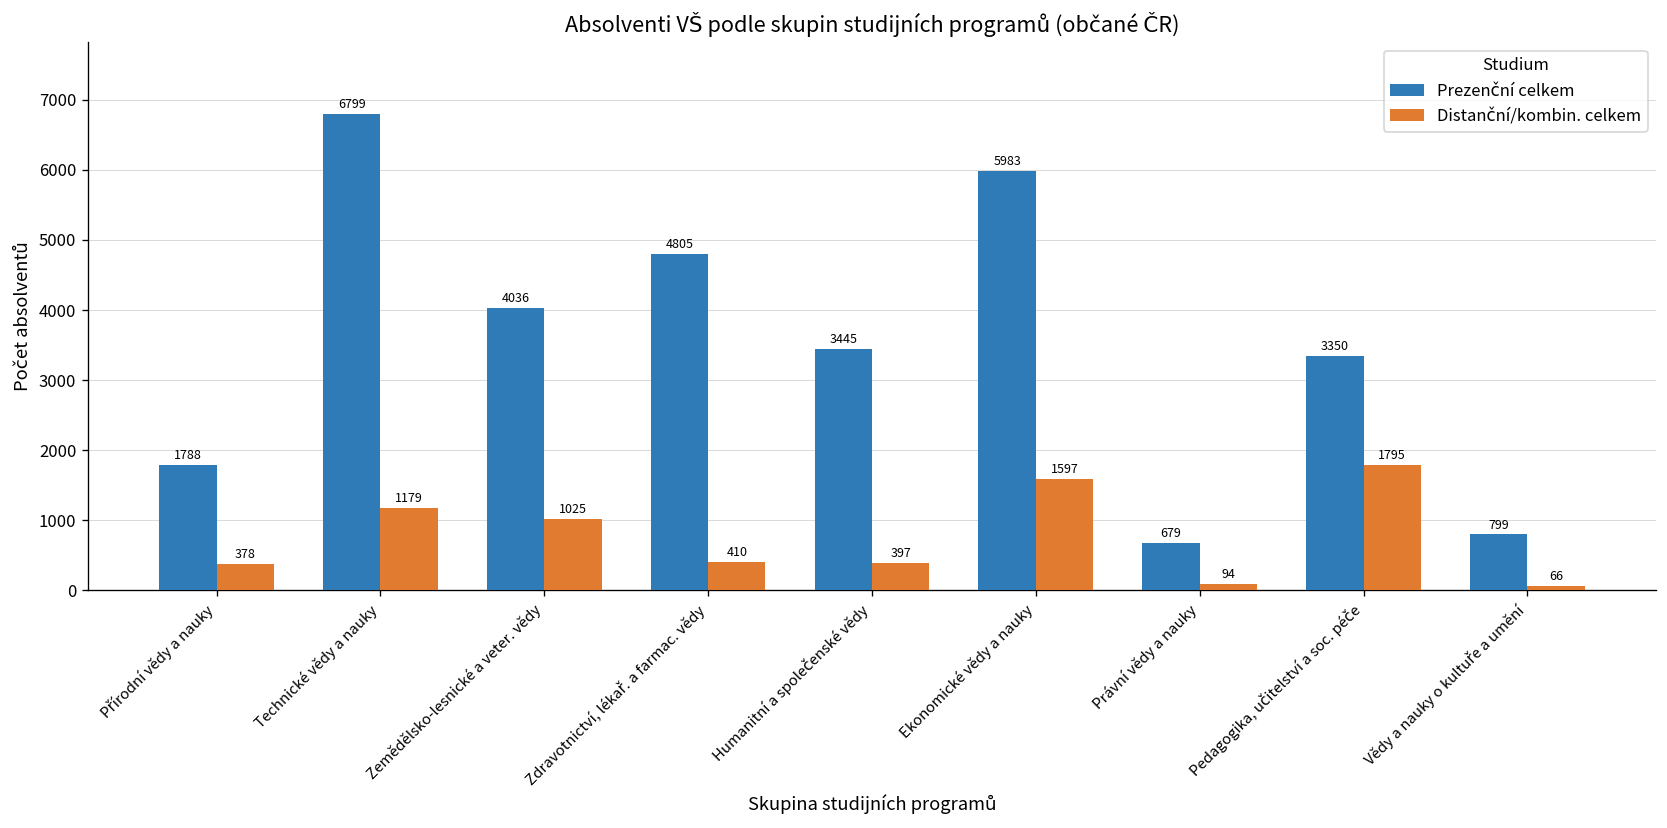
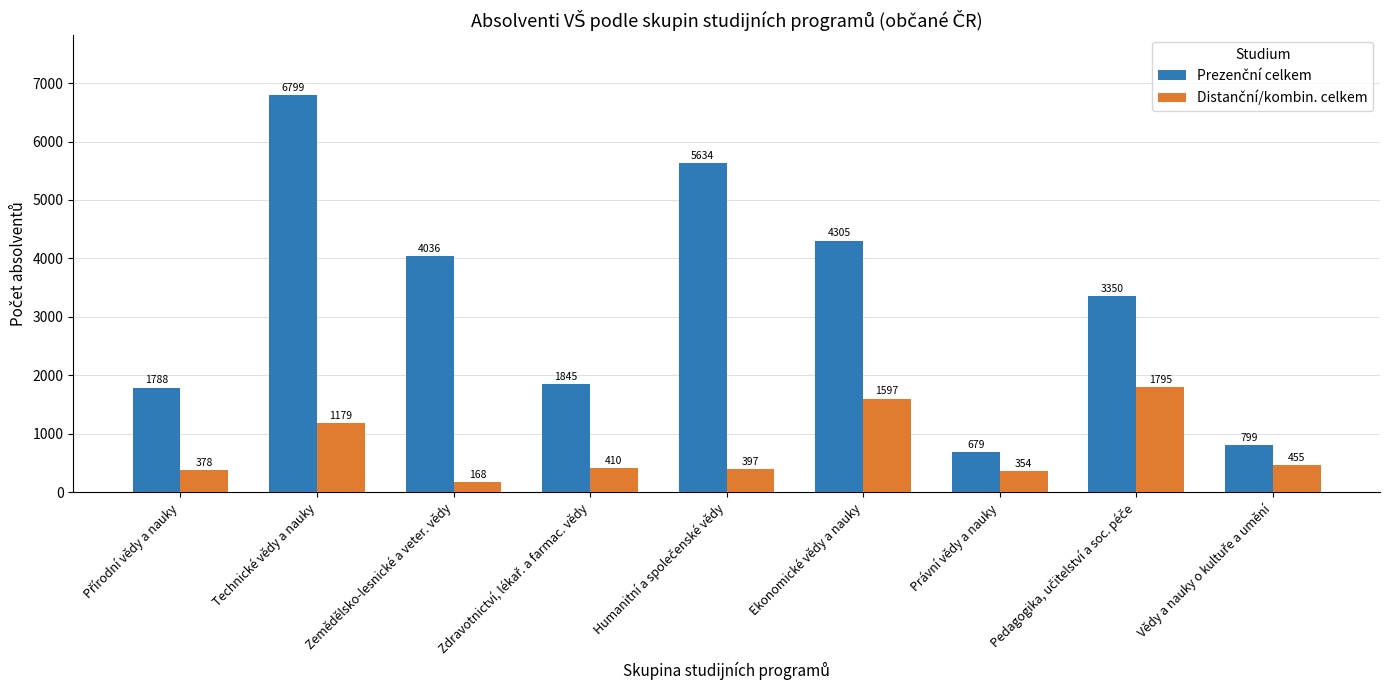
  {
    "Prezenční celkem": {
      "Přírodní vědy a nauky": 1788,
      "Technické vědy a nauky": 6799,
      "Zemědělsko-lesnické a veter. vědy": 4036,
-     "Zdravotnictví, lékař. a farmac. vědy": 4805,
-     "Humanitní a společenské vědy": 3445,
-     "Ekonomické vědy a nauky": 5983,
+     "Zdravotnictví, lékař. a farmac. vědy": 1845,
+     "Humanitní a společenské vědy": 5634,
+     "Ekonomické vědy a nauky": 4305,
      "Právní vědy a nauky": 679,
      "Pedagogika, učitelství a soc. péče": 3350,
      "Vědy a nauky o kultuře a umění": 799
    },
    "Distanční/kombin. celkem": {
      "Přírodní vědy a nauky": 378,
      "Technické vědy a nauky": 1179,
-     "Zemědělsko-lesnické a veter. vědy": 1025,
+     "Zemědělsko-lesnické a veter. vědy": 168,
      "Zdravotnictví, lékař. a farmac. vědy": 410,
      "Humanitní a společenské vědy": 397,
      "Ekonomické vědy a nauky": 1597,
-     "Právní vědy a nauky": 94,
+     "Právní vědy a nauky": 354,
      "Pedagogika, učitelství a soc. péče": 1795,
-     "Vědy a nauky o kultuře a umění": 66
+     "Vědy a nauky o kultuře a umění": 455
    }
  }
